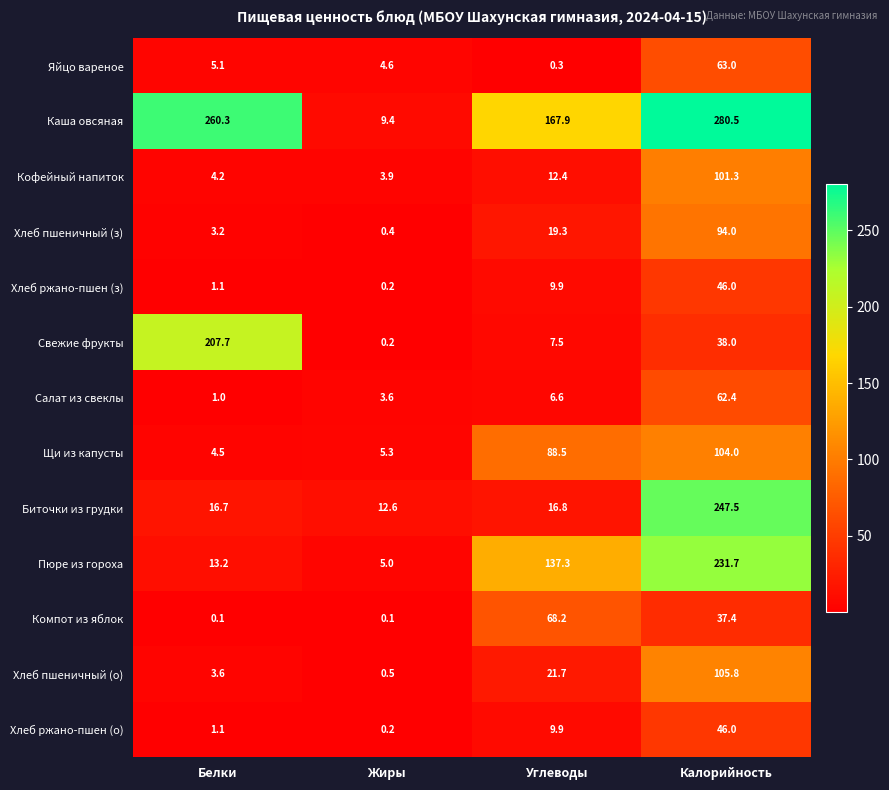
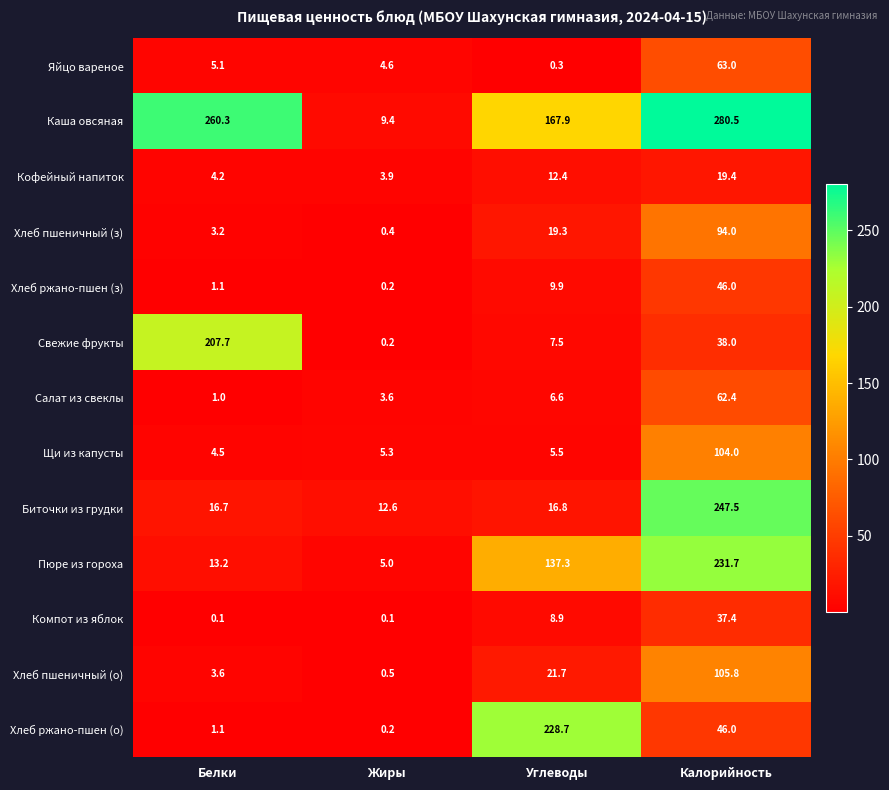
  {
    "Яйцо вареное": {
      "Белки": 5.1,
      "Жиры": 4.6,
      "Углеводы": 0.3,
      "Калорийность": 63.0
    },
    "Каша овсяная": {
      "Белки": 260.3,
      "Жиры": 9.4,
      "Углеводы": 167.9,
      "Калорийность": 280.5
    },
    "Кофейный напиток": {
      "Белки": 4.2,
      "Жиры": 3.9,
      "Углеводы": 12.4,
-     "Калорийность": 101.3
+     "Калорийность": 19.4
    },
    "Хлеб пшеничный (з)": {
      "Белки": 3.2,
      "Жиры": 0.4,
      "Углеводы": 19.3,
      "Калорийность": 94.0
    },
    "Хлеб ржано-пшен (з)": {
      "Белки": 1.1,
      "Жиры": 0.2,
      "Углеводы": 9.9,
      "Калорийность": 46.0
    },
    "Свежие фрукты": {
      "Белки": 207.7,
      "Жиры": 0.2,
      "Углеводы": 7.5,
      "Калорийность": 38.0
    },
    "Салат из свеклы": {
      "Белки": 1.0,
      "Жиры": 3.6,
      "Углеводы": 6.6,
      "Калорийность": 62.4
    },
    "Щи из капусты": {
      "Белки": 4.5,
      "Жиры": 5.3,
-     "Углеводы": 88.5,
+     "Углеводы": 5.5,
      "Калорийность": 104.0
    },
    "Биточки из грудки": {
      "Белки": 16.7,
      "Жиры": 12.6,
      "Углеводы": 16.8,
      "Калорийность": 247.5
    },
    "Пюре из гороха": {
      "Белки": 13.2,
      "Жиры": 5.0,
      "Углеводы": 137.3,
      "Калорийность": 231.7
    },
    "Компот из яблок": {
      "Белки": 0.1,
      "Жиры": 0.1,
-     "Углеводы": 68.2,
+     "Углеводы": 8.9,
      "Калорийность": 37.4
    },
    "Хлеб пшеничный (о)": {
      "Белки": 3.6,
      "Жиры": 0.5,
      "Углеводы": 21.7,
      "Калорийность": 105.8
    },
    "Хлеб ржано-пшен (о)": {
      "Белки": 1.1,
      "Жиры": 0.2,
-     "Углеводы": 9.9,
+     "Углеводы": 228.7,
      "Калорийность": 46.0
    }
  }
